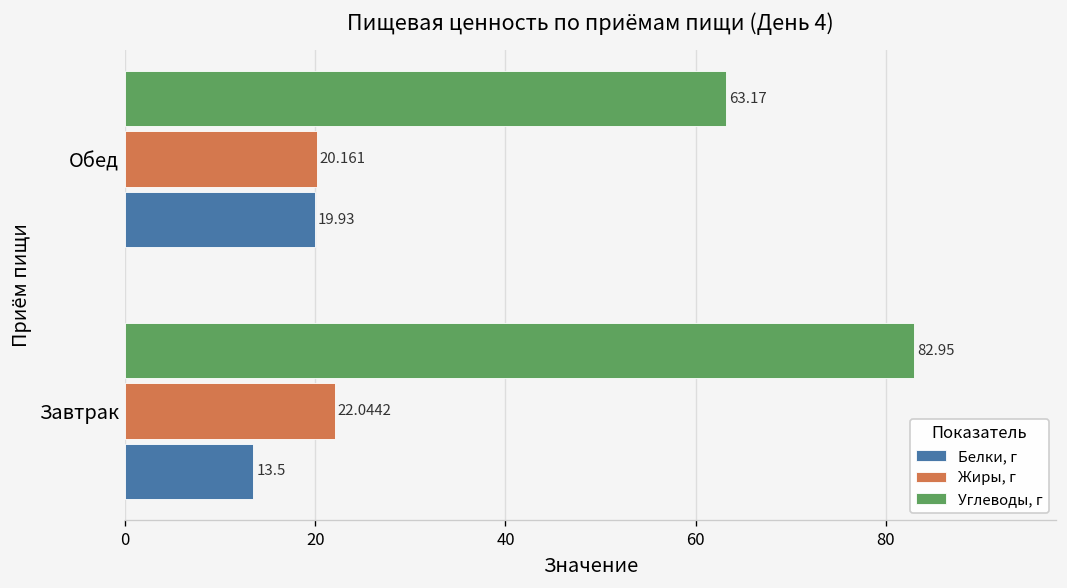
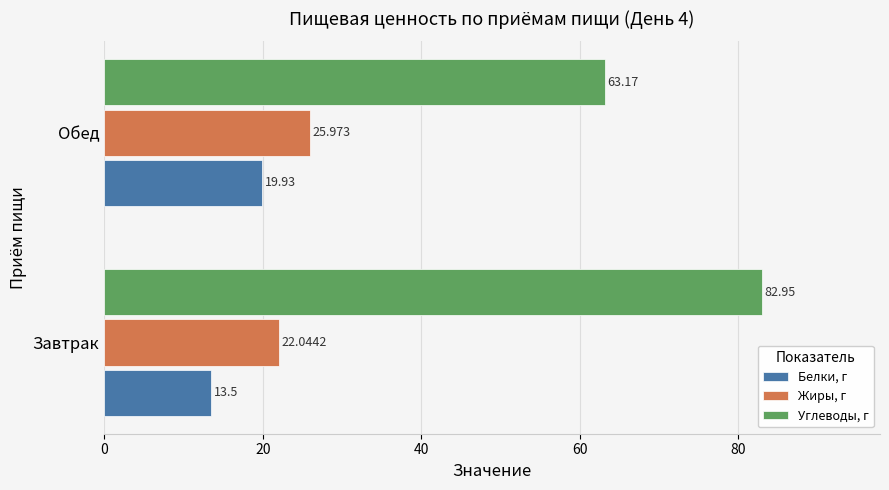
  {
    "Белки, г": {
      "Обед": 19.93,
      "Завтрак": 13.5
    },
    "Жиры, г": {
-     "Обед": 20.161,
+     "Обед": 25.973,
      "Завтрак": 22.0442
    },
    "Углеводы, г": {
      "Обед": 63.17,
      "Завтрак": 82.95
    }
  }
